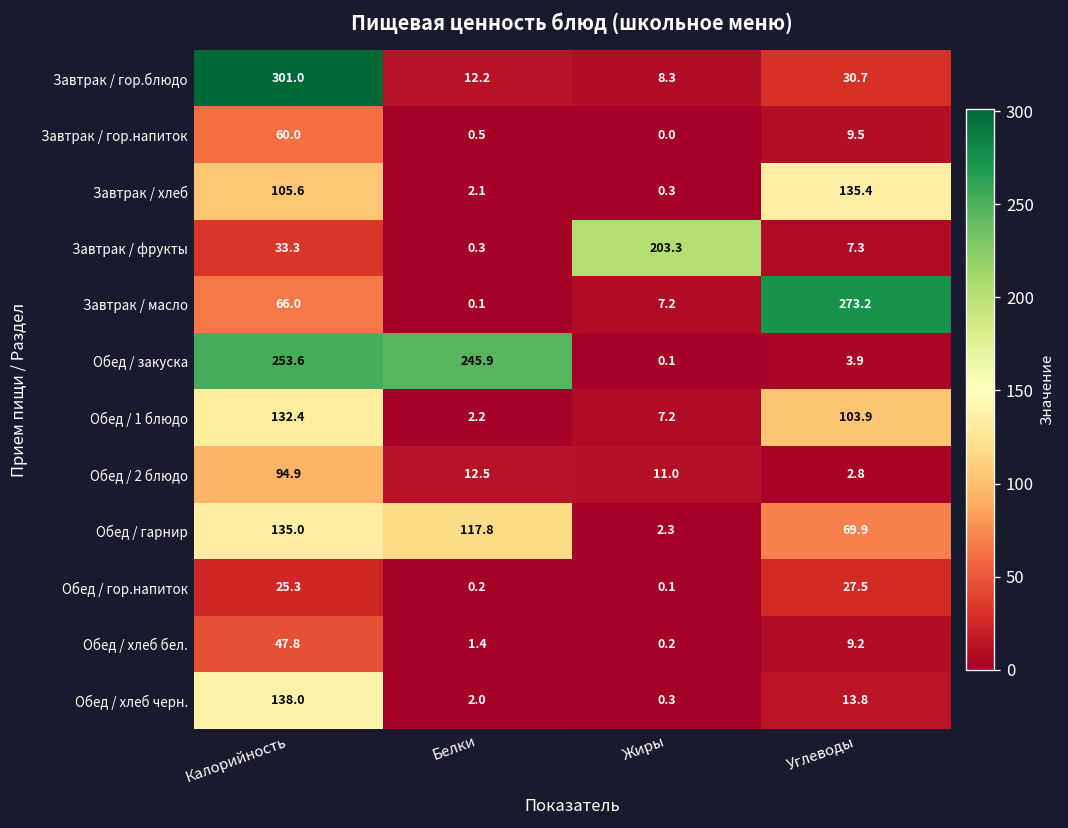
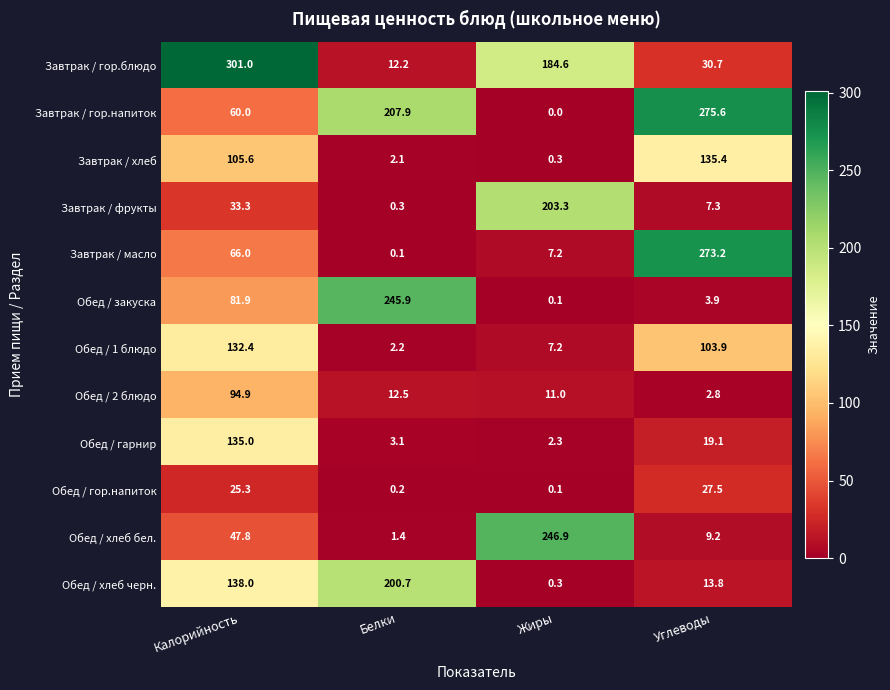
  {
    "Завтрак / гор.блюдо": {
      "Калорийность": 301.0,
      "Белки": 12.2,
-     "Жиры": 8.3,
+     "Жиры": 184.6,
      "Углеводы": 30.7
    },
    "Завтрак / гор.напиток": {
      "Калорийность": 60.0,
-     "Белки": 0.5,
+     "Белки": 207.9,
      "Жиры": 0.0,
-     "Углеводы": 9.5
+     "Углеводы": 275.6
    },
    "Завтрак / хлеб": {
      "Калорийность": 105.6,
      "Белки": 2.1,
      "Жиры": 0.3,
      "Углеводы": 135.4
    },
    "Завтрак / фрукты": {
      "Калорийность": 33.3,
      "Белки": 0.3,
      "Жиры": 203.3,
      "Углеводы": 7.3
    },
    "Завтрак / масло": {
      "Калорийность": 66.0,
      "Белки": 0.1,
      "Жиры": 7.2,
      "Углеводы": 273.2
    },
    "Обед / закуска": {
-     "Калорийность": 253.6,
+     "Калорийность": 81.9,
      "Белки": 245.9,
      "Жиры": 0.1,
      "Углеводы": 3.9
    },
    "Обед / 1 блюдо": {
      "Калорийность": 132.4,
      "Белки": 2.2,
      "Жиры": 7.2,
      "Углеводы": 103.9
    },
    "Обед / 2 блюдо": {
      "Калорийность": 94.9,
      "Белки": 12.5,
      "Жиры": 11.0,
      "Углеводы": 2.8
    },
    "Обед / гарнир": {
      "Калорийность": 135.0,
-     "Белки": 117.8,
+     "Белки": 3.1,
      "Жиры": 2.3,
-     "Углеводы": 69.9
+     "Углеводы": 19.1
    },
    "Обед / гор.напиток": {
      "Калорийность": 25.3,
      "Белки": 0.2,
      "Жиры": 0.1,
      "Углеводы": 27.5
    },
    "Обед / хлеб бел.": {
      "Калорийность": 47.8,
      "Белки": 1.4,
-     "Жиры": 0.2,
+     "Жиры": 246.9,
      "Углеводы": 9.2
    },
    "Обед / хлеб черн.": {
      "Калорийность": 138.0,
-     "Белки": 2.0,
+     "Белки": 200.7,
      "Жиры": 0.3,
      "Углеводы": 13.8
    }
  }
